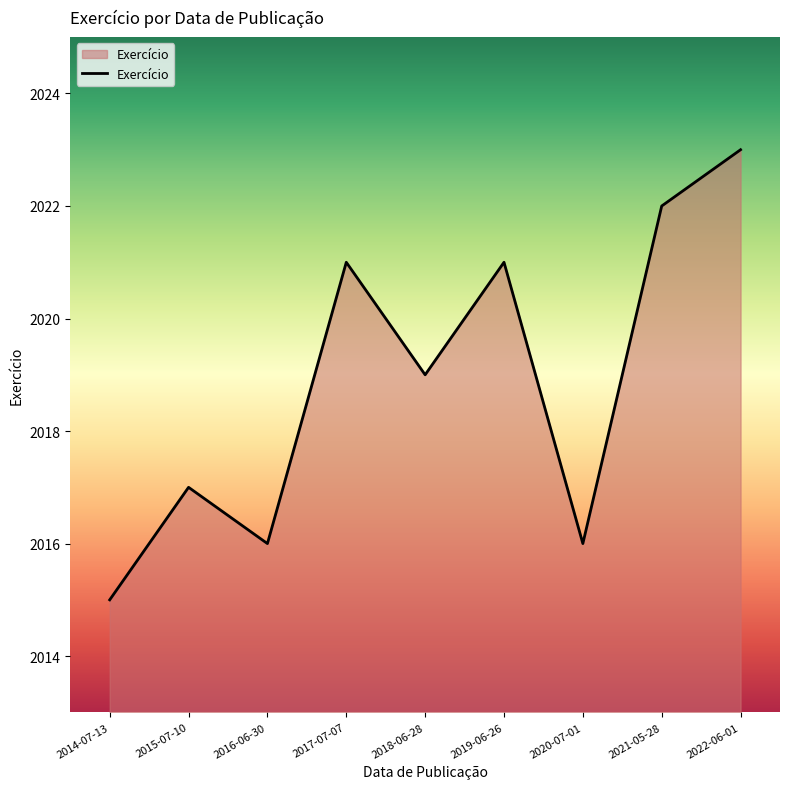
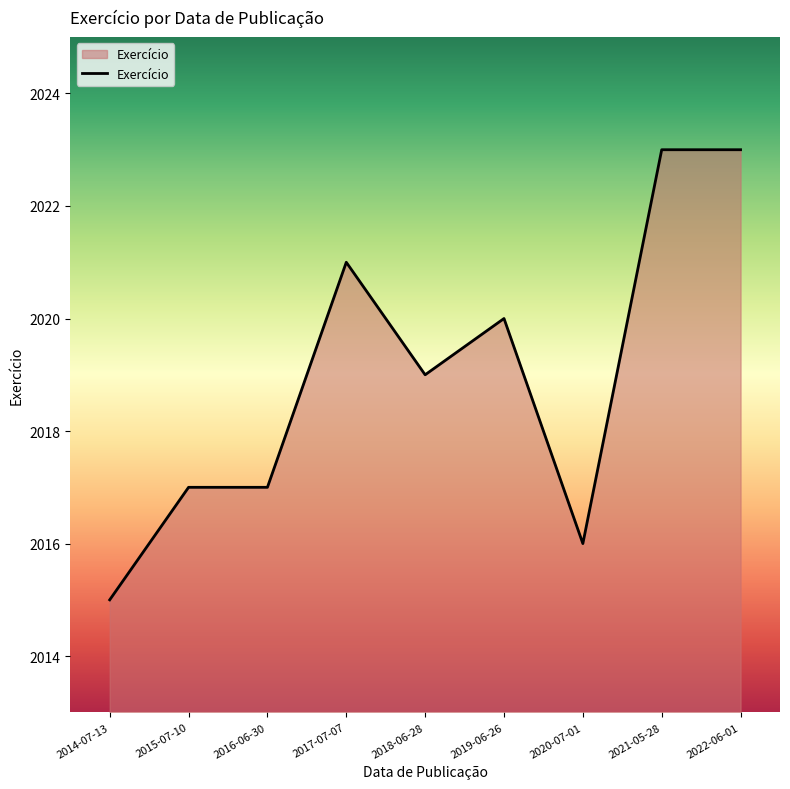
  {
    "2014-07-13": 2015,
    "2015-07-10": 2017,
-   "2016-06-30": 2016,
+   "2016-06-30": 2017,
    "2017-07-07": 2021,
    "2018-06-28": 2019,
-   "2019-06-26": 2021,
+   "2019-06-26": 2020,
    "2020-07-01": 2016,
-   "2021-05-28": 2022,
+   "2021-05-28": 2023,
    "2022-06-01": 2023
  }
